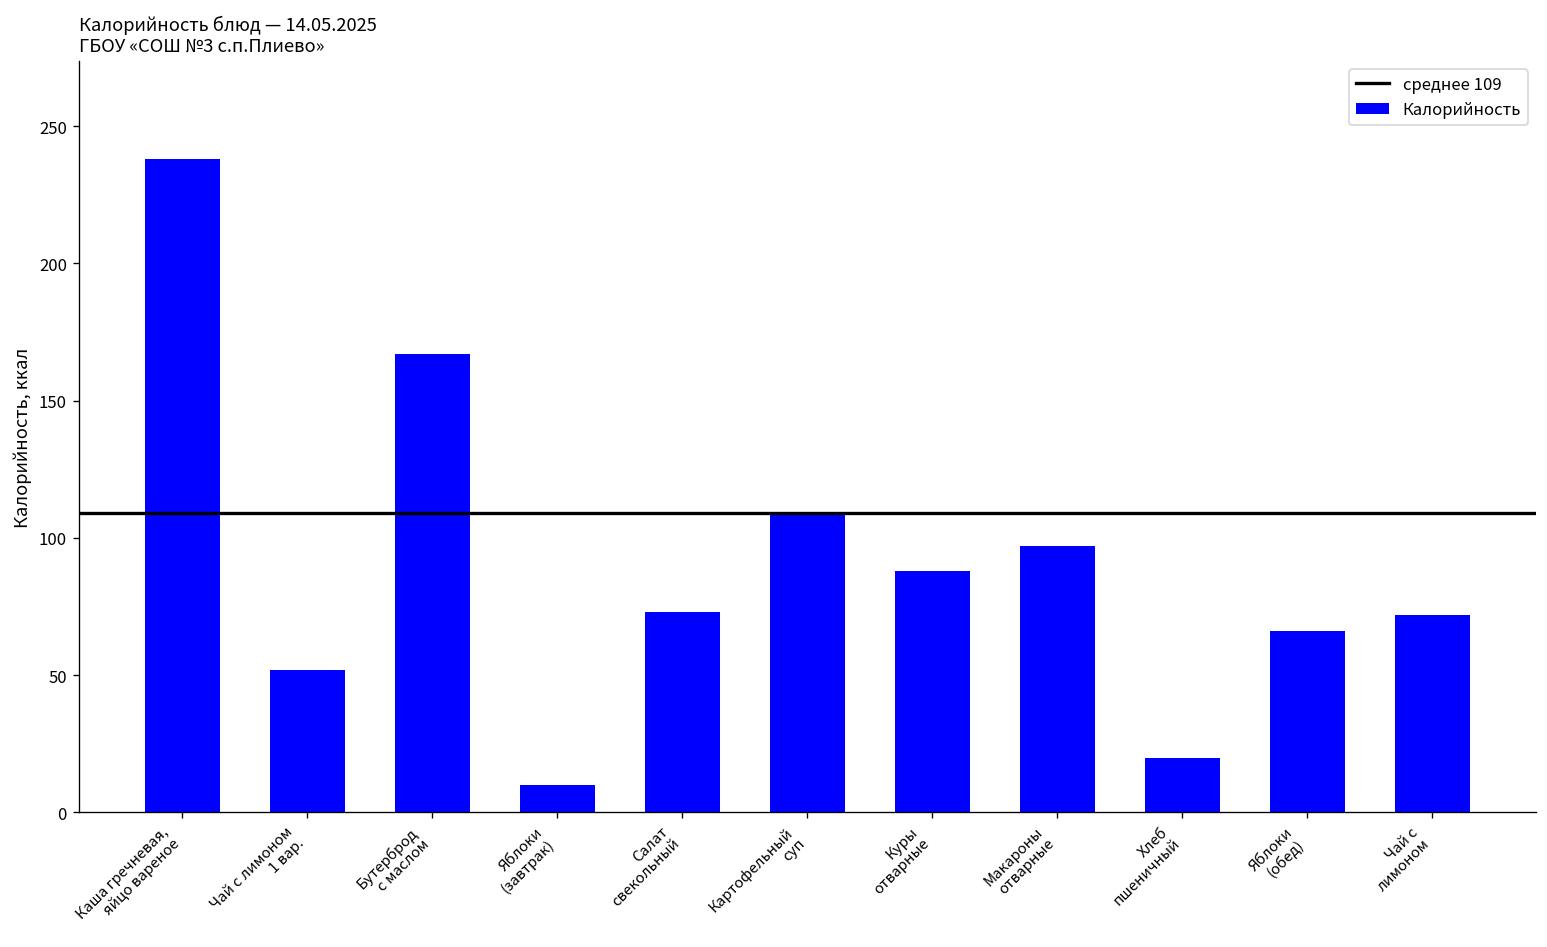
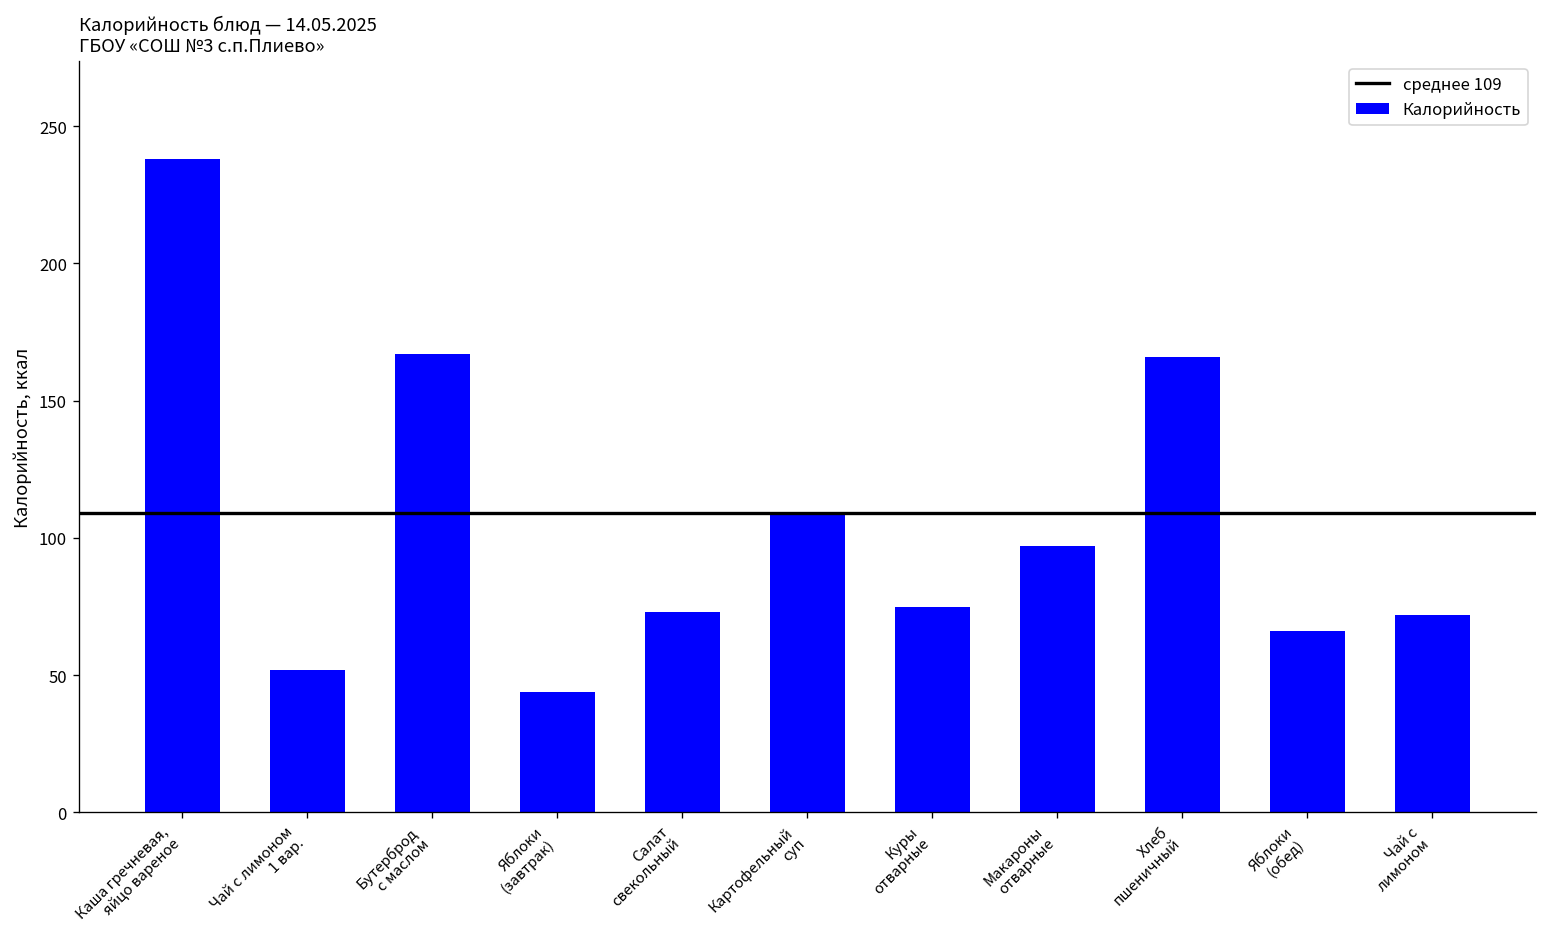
  {
    "Каша гречневая, яйцо вареное": 238,
    "Чай с лимоном 1 вар.": 52,
    "Бутерброд с маслом": 167,
-   "Яблоки (завтрак)": 10,
+   "Яблоки (завтрак)": 44,
    "Салат свекольный": 73,
    "Картофельный суп": 109,
-   "Куры отварные": 88,
+   "Куры отварные": 75,
    "Макароны отварные": 97,
-   "Хлеб пшеничный": 20,
+   "Хлеб пшеничный": 166,
    "Яблоки (обед)": 66,
    "Чай с лимоном": 72
  }
